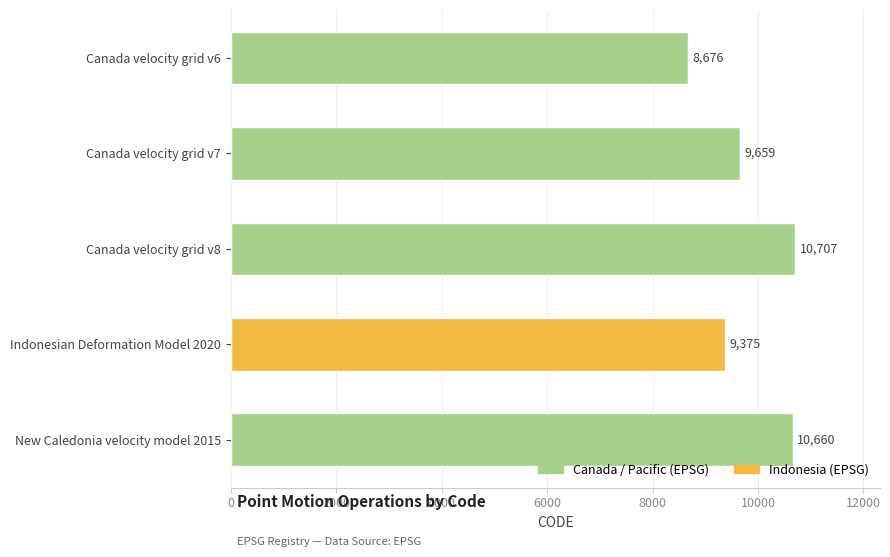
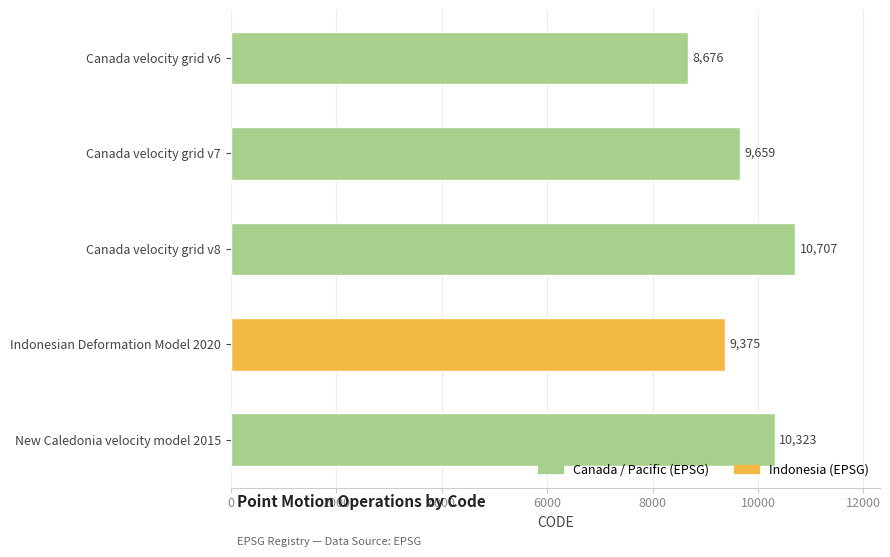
  {
    "Canada velocity grid v6": "8,676",
    "Canada velocity grid v7": "9,659",
    "Canada velocity grid v8": "10,707",
    "Indonesian Deformation Model 2020": "9,375",
-   "New Caledonia velocity model 2015": "10,660"
+   "New Caledonia velocity model 2015": "10,323"
  }
